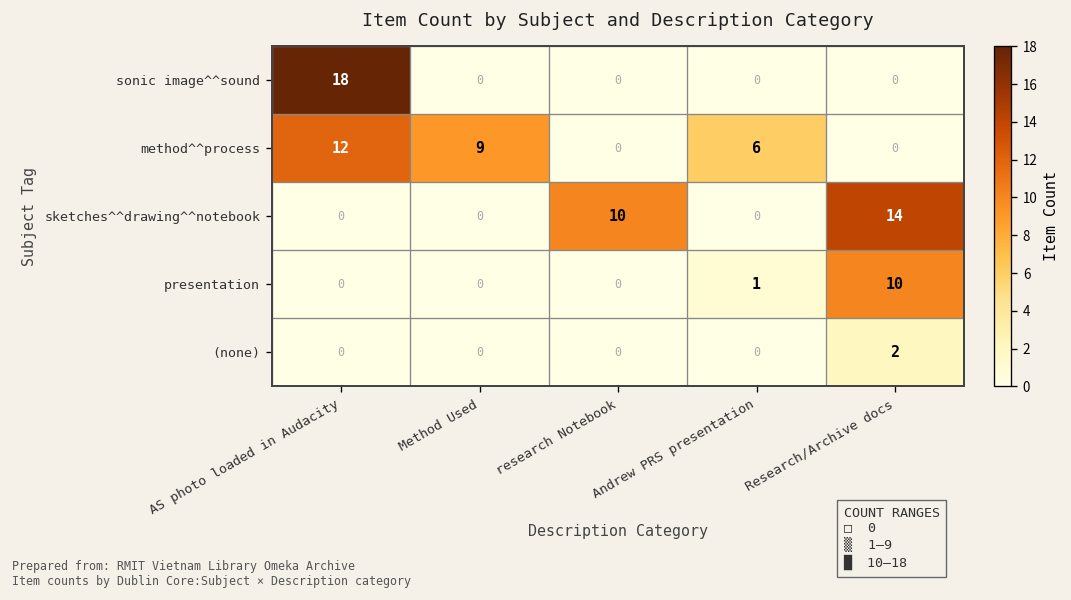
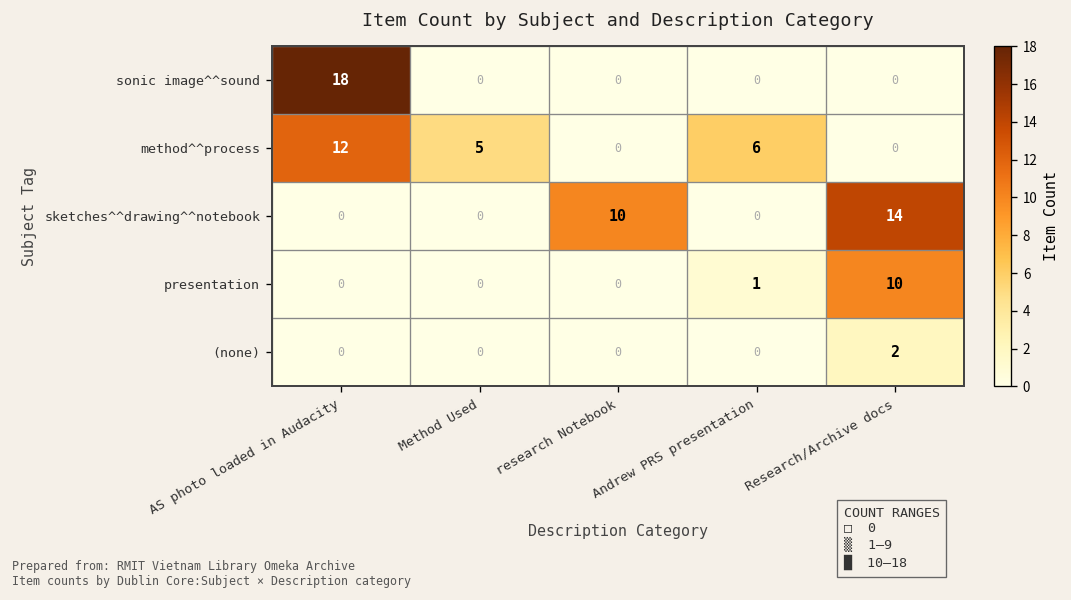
  {
    "sonic image^^sound": {
      "AS photo loaded in Audacity": 18,
      "Method Used": 0,
      "research Notebook": 0,
      "Andrew PRS presentation": 0,
      "Research/Archive docs": 0
    },
    "method^^process": {
      "AS photo loaded in Audacity": 12,
-     "Method Used": 9,
+     "Method Used": 5,
      "research Notebook": 0,
      "Andrew PRS presentation": 6,
      "Research/Archive docs": 0
    },
    "sketches^^drawing^^notebook": {
      "AS photo loaded in Audacity": 0,
      "Method Used": 0,
      "research Notebook": 10,
      "Andrew PRS presentation": 0,
      "Research/Archive docs": 14
    },
    "presentation": {
      "AS photo loaded in Audacity": 0,
      "Method Used": 0,
      "research Notebook": 0,
      "Andrew PRS presentation": 1,
      "Research/Archive docs": 10
    },
    "(none)": {
      "AS photo loaded in Audacity": 0,
      "Method Used": 0,
      "research Notebook": 0,
      "Andrew PRS presentation": 0,
      "Research/Archive docs": 2
    }
  }
